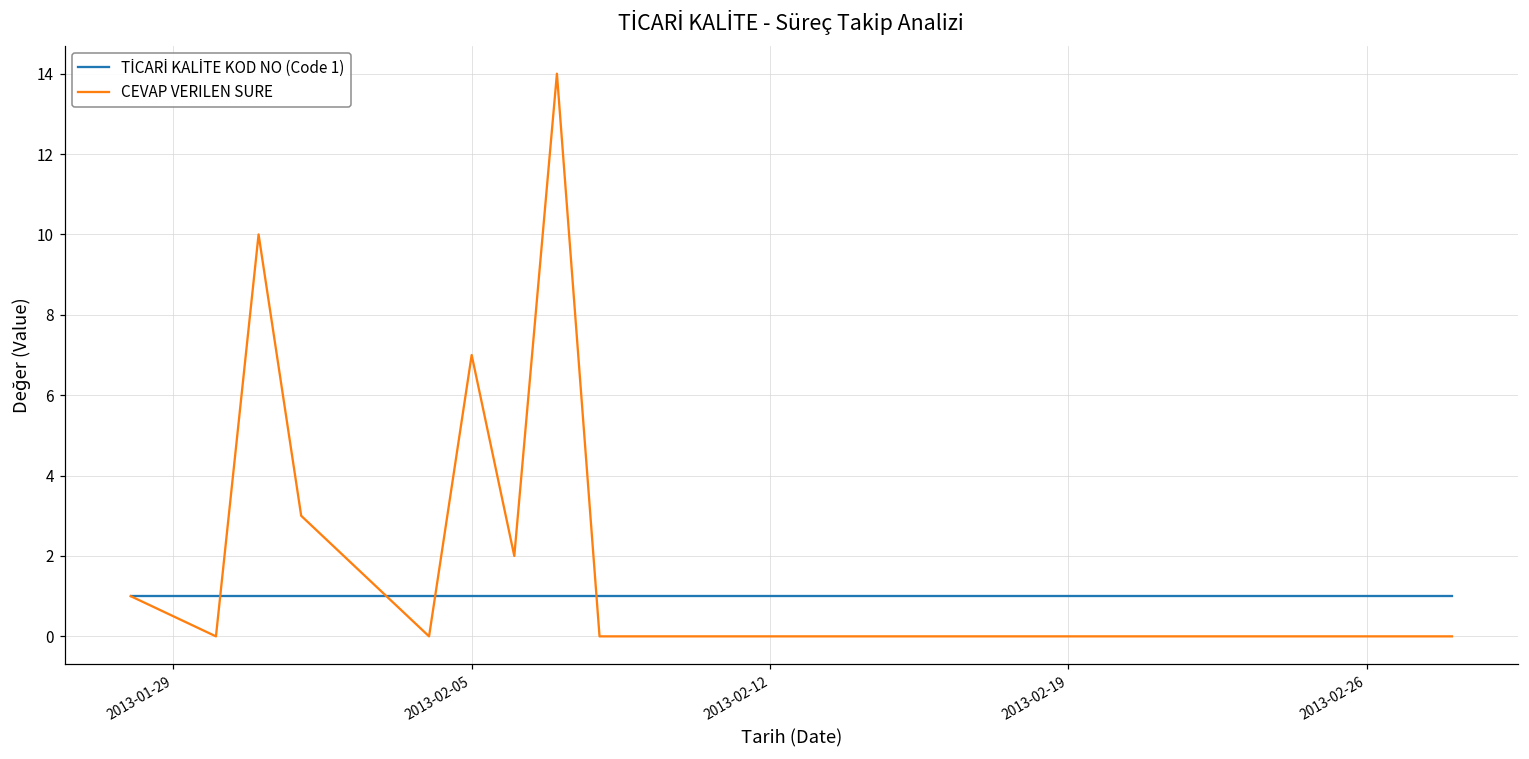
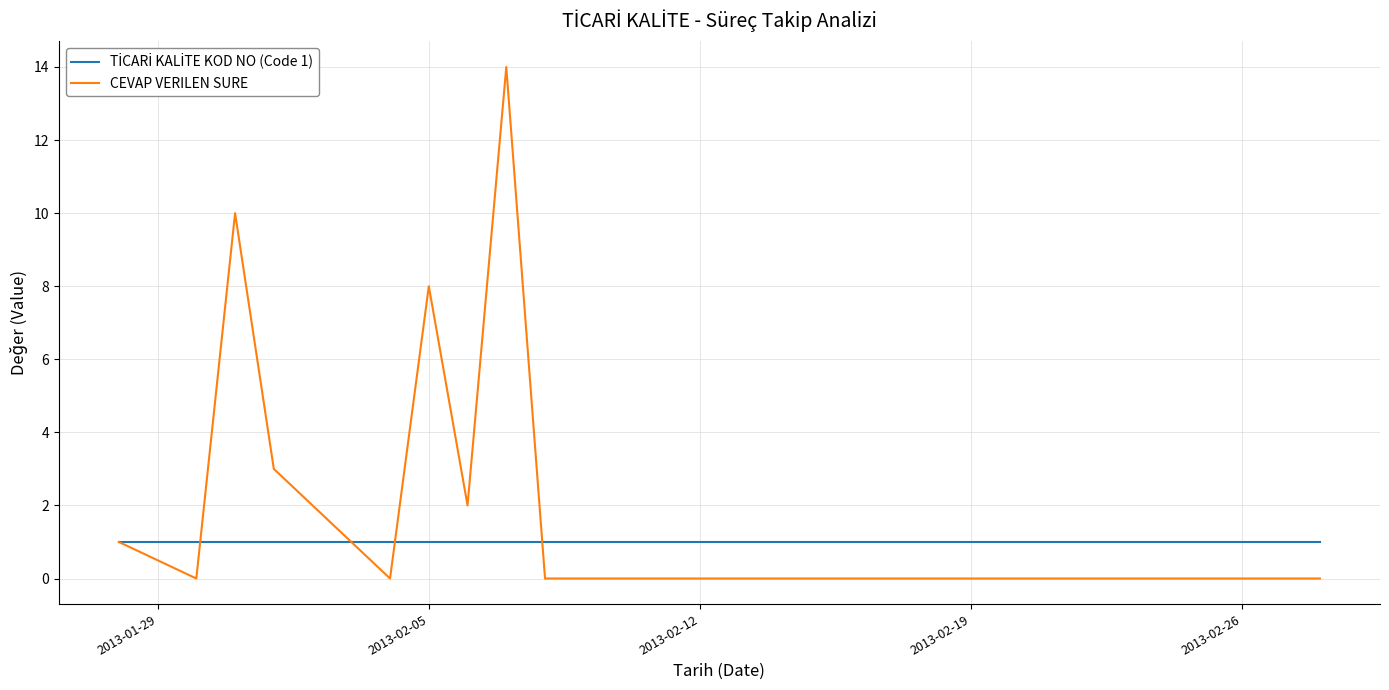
  {
    "TİCARİ KALİTE KOD NO (Code 1)": {
      "2013-02-05": 1,
      "2013-02-19": 1,
      "2013-02-26": 1
    },
    "CEVAP VERILEN SURE": {
-     "2013-02-05": 7,
+     "2013-02-05": 8,
      "2013-02-19": 0,
      "2013-02-26": 0
    }
  }
